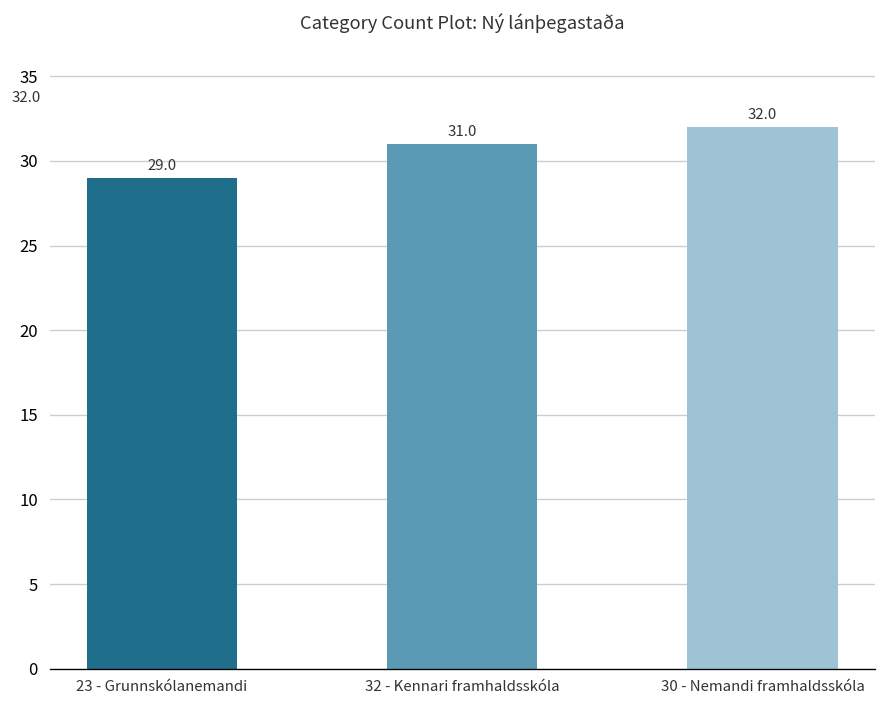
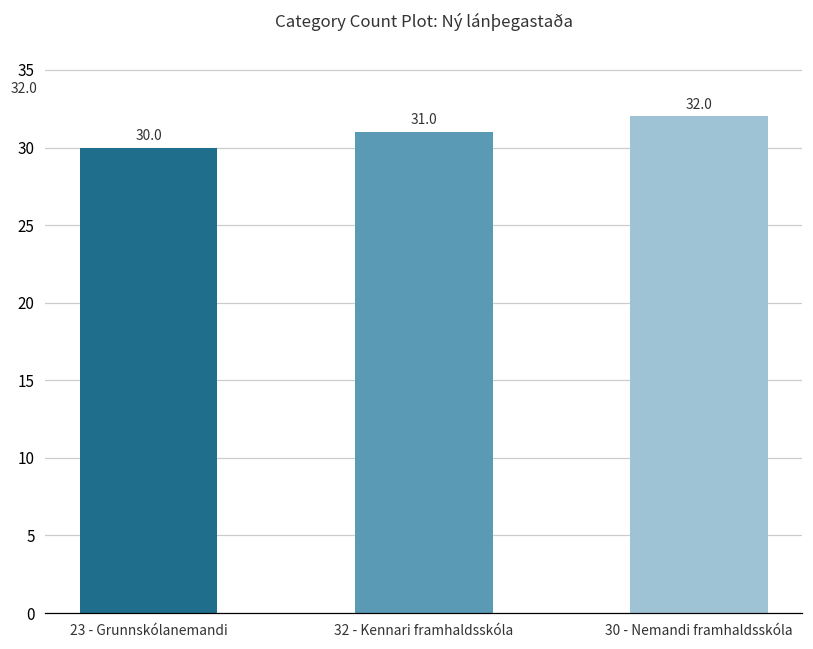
  {
-   "23 - Grunnskólanemandi": 29.0,
+   "23 - Grunnskólanemandi": 30.0,
    "32 - Kennari framhaldsskóla": 31.0,
    "30 - Nemandi framhaldsskóla": 32.0
  }
